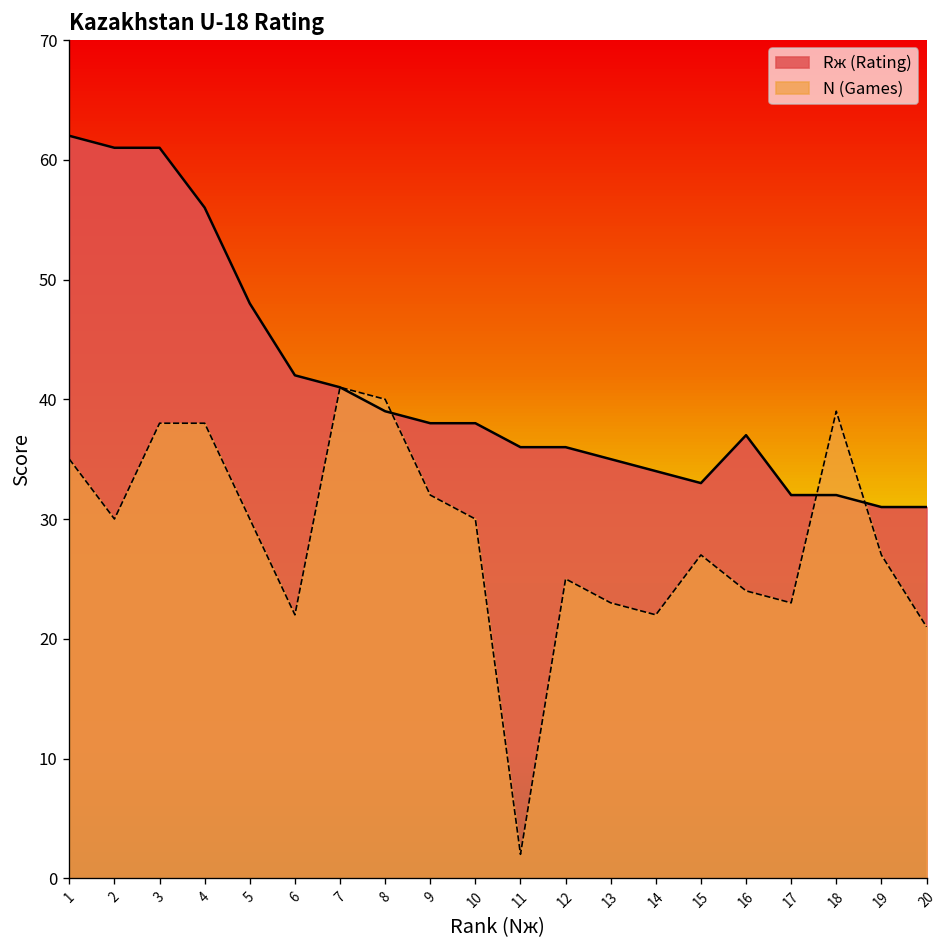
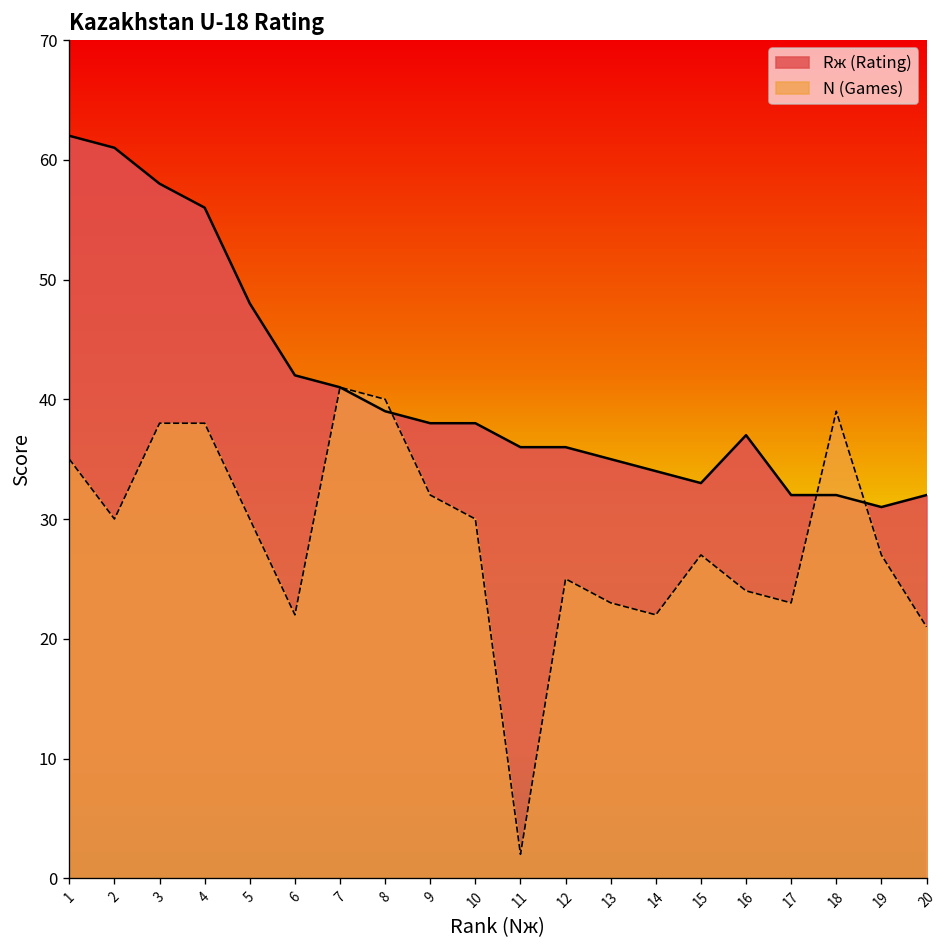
  {
    "Rж (Rating)": {
      "1": 62,
      "2": 61,
-     "3": 61,
+     "3": 58,
      "4": 56,
      "5": 48,
      "6": 42,
      "8": 39,
      "9": 38,
      "10": 38,
      "11": 36,
      "12": 36,
      "13": 35,
      "14": 34,
      "15": 33,
      "16": 37,
      "17": 32,
      "18": 32,
      "19": 31,
-     "20": 31
+     "20": 32
    },
    "N (Games)": {
      "1": 35,
      "2": 30,
      "3": 38,
      "4": 38,
      "5": 30,
      "6": 22,
      "8": 40,
      "9": 32,
      "10": 30,
      "11": 2,
      "12": 25,
      "13": 23,
      "14": 22,
      "15": 27,
      "16": 24,
      "17": 23,
      "18": 39,
      "19": 27,
      "20": 21
    }
  }
